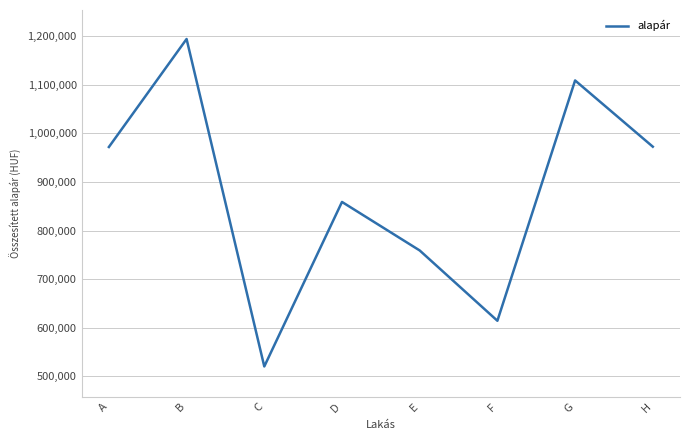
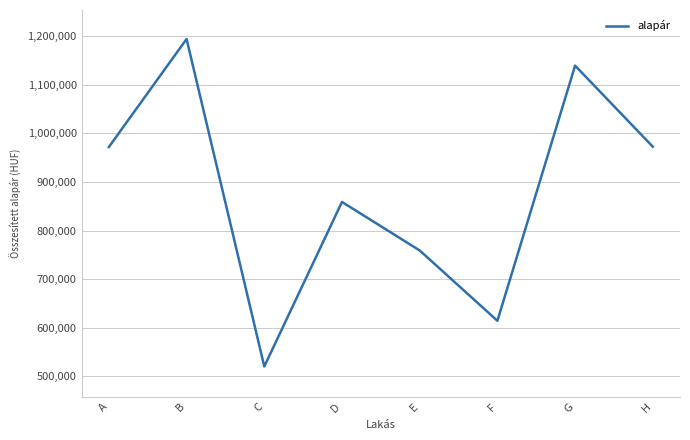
  {
    "A": "970,000",
    "B": "1,190,000",
    "C": "520,000",
    "D": "860,000",
    "E": "760,000",
    "F": "610,000",
-   "G": "1,110,000",
+   "G": "1,140,000",
    "H": "970,000"
  }
